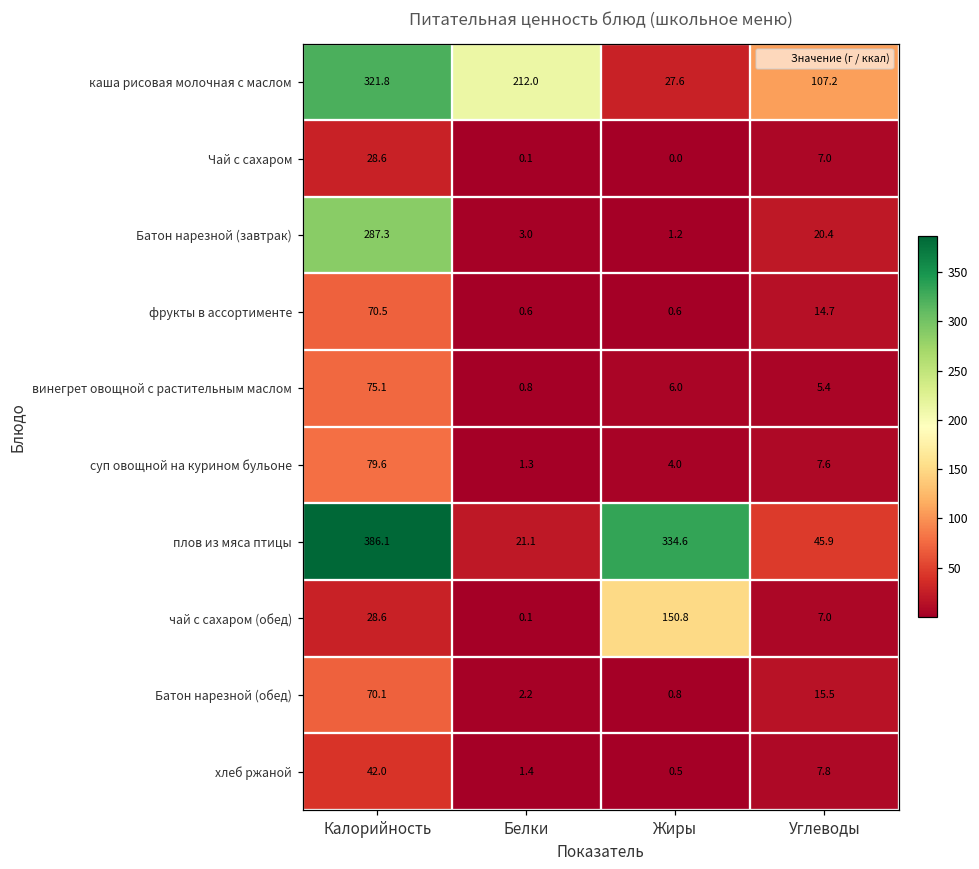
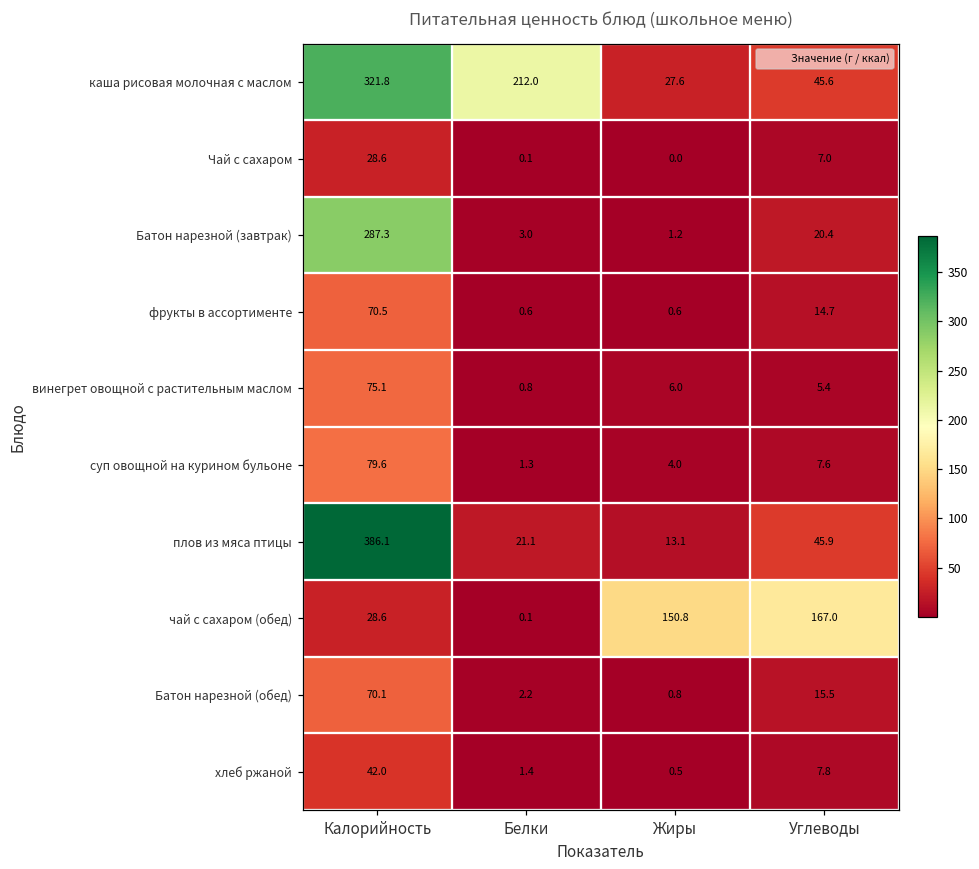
  {
    "каша рисовая молочная с маслом": {
      "Калорийность": 321.8,
      "Белки": 212.0,
      "Жиры": 27.6,
-     "Углеводы": 107.2
+     "Углеводы": 45.6
    },
    "Чай с сахаром": {
      "Калорийность": 28.6,
      "Белки": 0.1,
      "Жиры": 0.0,
      "Углеводы": 7.0
    },
    "Батон нарезной (завтрак)": {
      "Калорийность": 287.3,
      "Белки": 3.0,
      "Жиры": 1.2,
      "Углеводы": 20.4
    },
    "фрукты в ассортименте": {
      "Калорийность": 70.5,
      "Белки": 0.6,
      "Жиры": 0.6,
      "Углеводы": 14.7
    },
    "винегрет овощной с растительным маслом": {
      "Калорийность": 75.1,
      "Белки": 0.8,
      "Жиры": 6.0,
      "Углеводы": 5.4
    },
    "суп овощной на курином бульоне": {
      "Калорийность": 79.6,
      "Белки": 1.3,
      "Жиры": 4.0,
      "Углеводы": 7.6
    },
    "плов из мяса птицы": {
      "Калорийность": 386.1,
      "Белки": 21.1,
-     "Жиры": 334.6,
+     "Жиры": 13.1,
      "Углеводы": 45.9
    },
    "чай с сахаром (обед)": {
      "Калорийность": 28.6,
      "Белки": 0.1,
      "Жиры": 150.8,
-     "Углеводы": 7.0
+     "Углеводы": 167.0
    },
    "Батон нарезной (обед)": {
      "Калорийность": 70.1,
      "Белки": 2.2,
      "Жиры": 0.8,
      "Углеводы": 15.5
    },
    "хлеб ржаной": {
      "Калорийность": 42.0,
      "Белки": 1.4,
      "Жиры": 0.5,
      "Углеводы": 7.8
    }
  }
